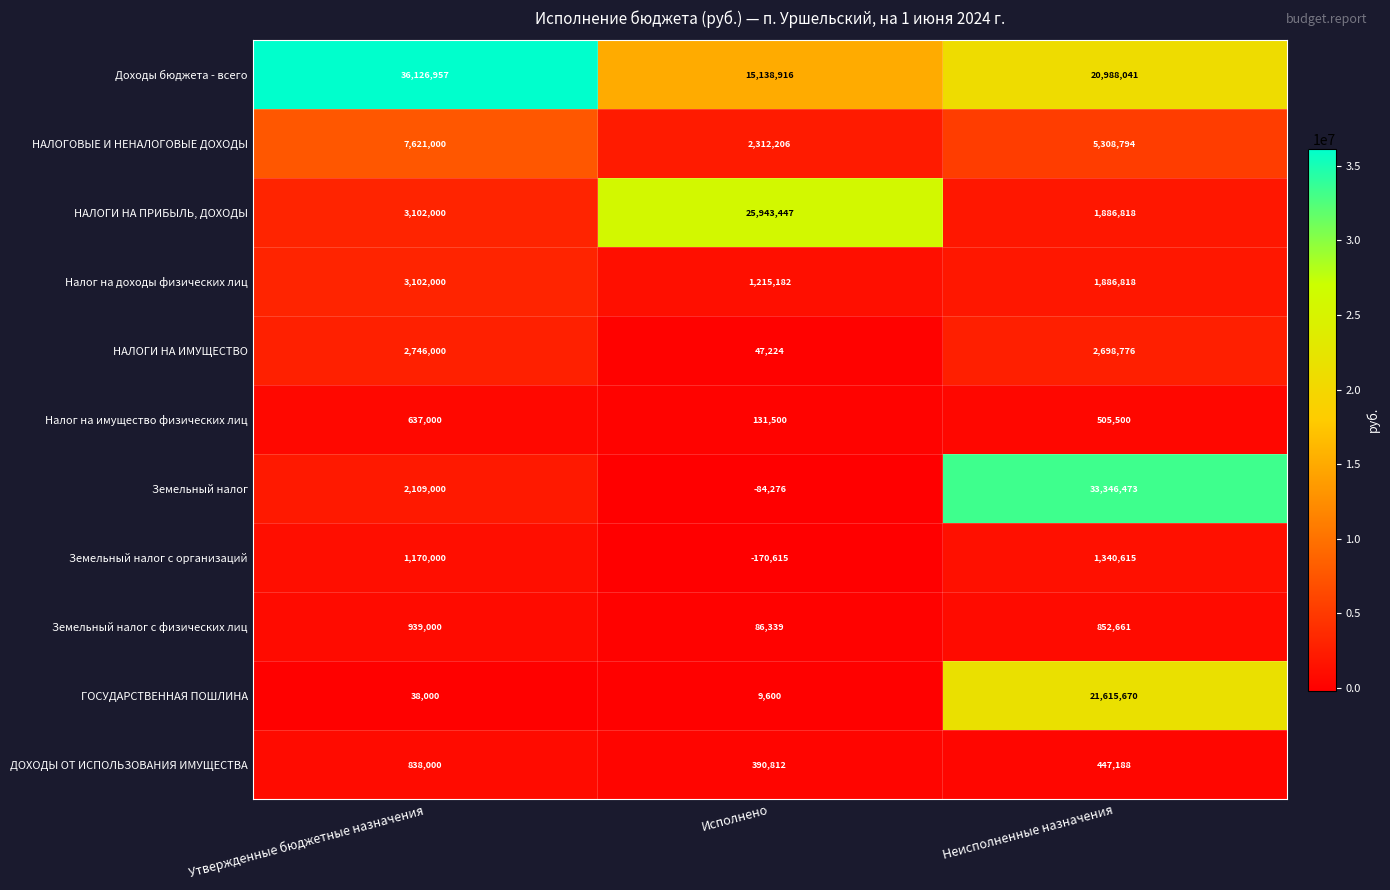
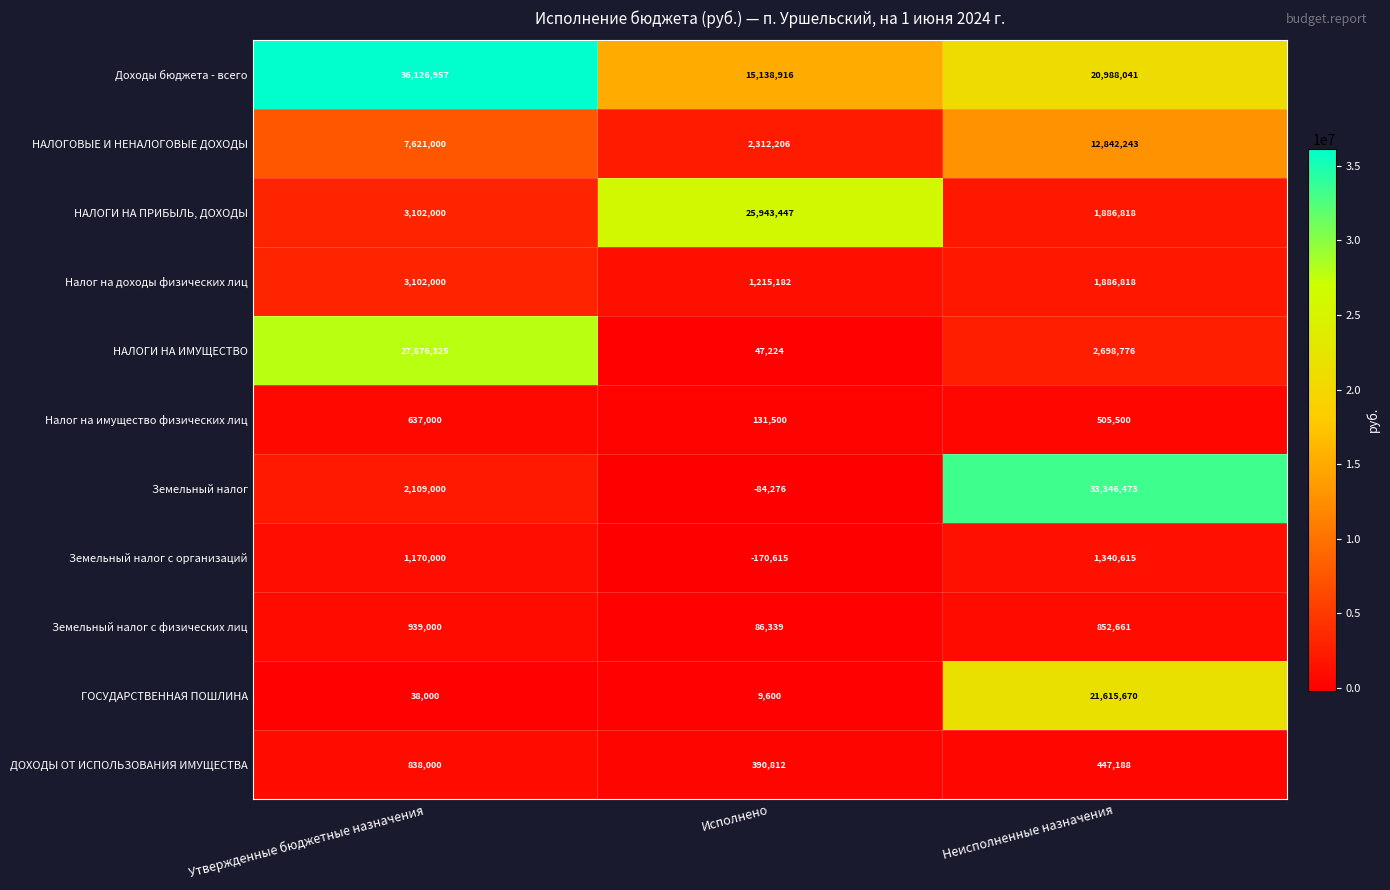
  {
    "Доходы бюджета - всего": {
      "Утвержденные бюджетные назначения": "36,126,957",
      "Исполнено": "15,138,916",
      "Неисполненные назначения": "20,988,041"
    },
    "НАЛОГОВЫЕ И НЕНАЛОГОВЫЕ ДОХОДЫ": {
      "Утвержденные бюджетные назначения": "7,621,000",
      "Исполнено": "2,312,206",
-     "Неисполненные назначения": "5,308,794"
+     "Неисполненные назначения": "12,842,243"
    },
    "НАЛОГИ НА ПРИБЫЛЬ, ДОХОДЫ": {
      "Утвержденные бюджетные назначения": "3,102,000",
      "Исполнено": "25,943,447",
      "Неисполненные назначения": "1,886,818"
    },
    "Налог на доходы физических лиц": {
      "Утвержденные бюджетные назначения": "3,102,000",
      "Исполнено": "1,215,182",
      "Неисполненные назначения": "1,886,818"
    },
    "НАЛОГИ НА ИМУЩЕСТВО": {
-     "Утвержденные бюджетные назначения": "2,746,000",
+     "Утвержденные бюджетные назначения": "27,876,325",
      "Исполнено": "47,224",
      "Неисполненные назначения": "2,698,776"
    },
    "Налог на имущество физических лиц": {
      "Утвержденные бюджетные назначения": "637,000",
      "Исполнено": "131,500",
      "Неисполненные назначения": "505,500"
    },
    "Земельный налог": {
      "Утвержденные бюджетные назначения": "2,109,000",
      "Исполнено": "-84,276",
      "Неисполненные назначения": "33,346,473"
    },
    "Земельный налог с организаций": {
      "Утвержденные бюджетные назначения": "1,170,000",
      "Исполнено": "-170,615",
      "Неисполненные назначения": "1,340,615"
    },
    "Земельный налог с физических лиц": {
      "Утвержденные бюджетные назначения": "939,000",
      "Исполнено": "86,339",
      "Неисполненные назначения": "852,661"
    },
    "ГОСУДАРСТВЕННАЯ ПОШЛИНА": {
      "Утвержденные бюджетные назначения": "38,000",
      "Исполнено": "9,600",
      "Неисполненные назначения": "21,615,670"
    },
    "ДОХОДЫ ОТ ИСПОЛЬЗОВАНИЯ ИМУЩЕСТВА": {
      "Утвержденные бюджетные назначения": "838,000",
      "Исполнено": "390,812",
      "Неисполненные назначения": "447,188"
    }
  }
